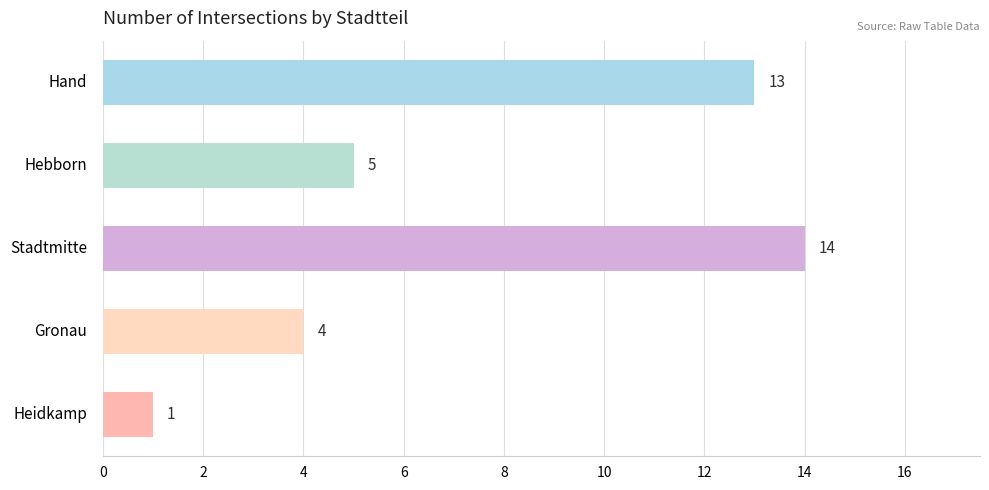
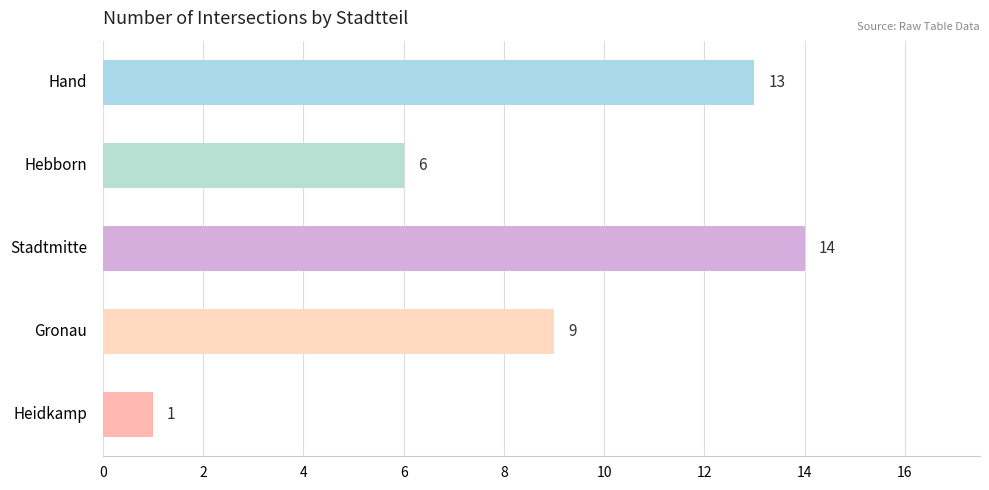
  {
    "Hand": 13,
-   "Hebborn": 5,
+   "Hebborn": 6,
    "Stadtmitte": 14,
-   "Gronau": 4,
+   "Gronau": 9,
    "Heidkamp": 1
  }
